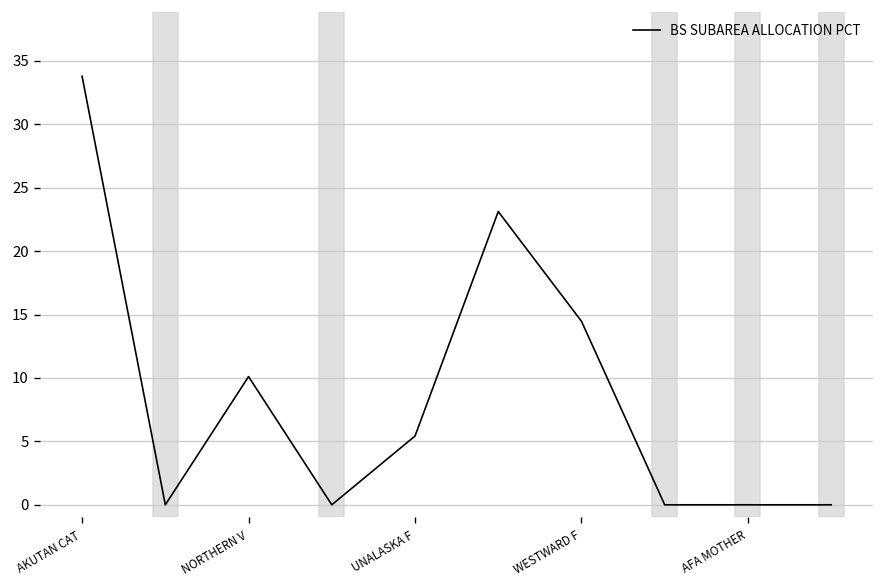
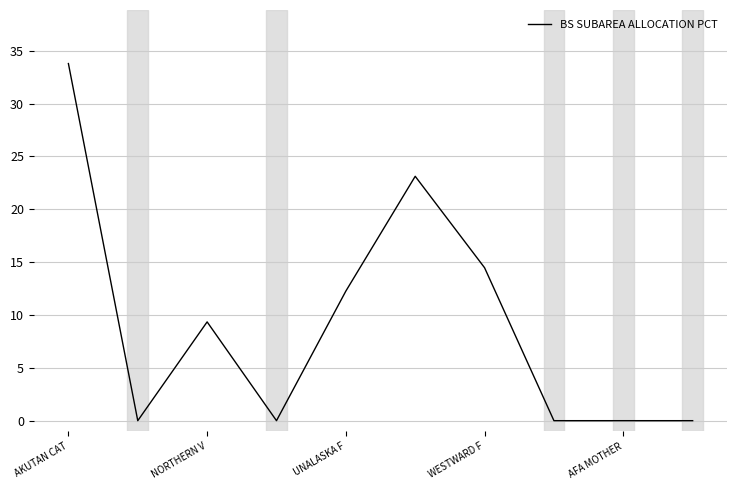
  {
    "AKUTAN CAT": 33.8,
-   "NORTHERN V": 10.1,
-   "UNALASKA F": 5.4,
+   "NORTHERN V": 9.3,
+   "UNALASKA F": 12.3,
    "WESTWARD F": 14.5,
    "AFA MOTHER": 0.0
  }
